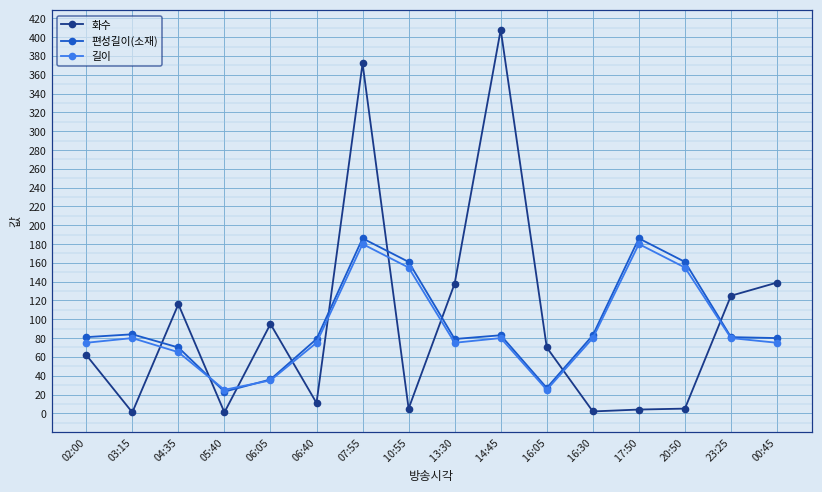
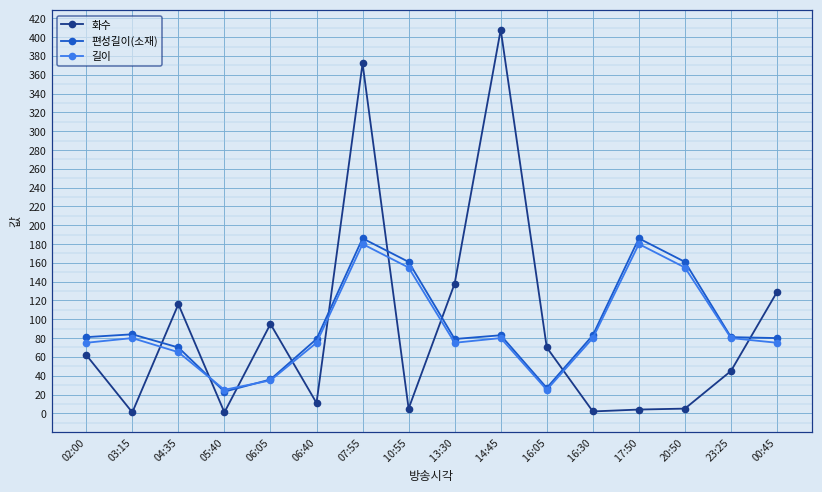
  {
    "화수": {
      "02:00": 60,
      "03:15": 0,
      "04:35": 120,
      "05:40": 0,
      "06:05": 100,
      "06:40": 10,
      "07:55": 370,
      "10:55": 10,
      "13:30": 140,
      "14:45": 410,
      "16:05": 70,
      "16:30": 0,
      "17:50": 0,
      "20:50": 10,
-     "23:25": 130,
-     "00:45": 140
+     "23:25": 50,
+     "00:45": 130
    }
  }
